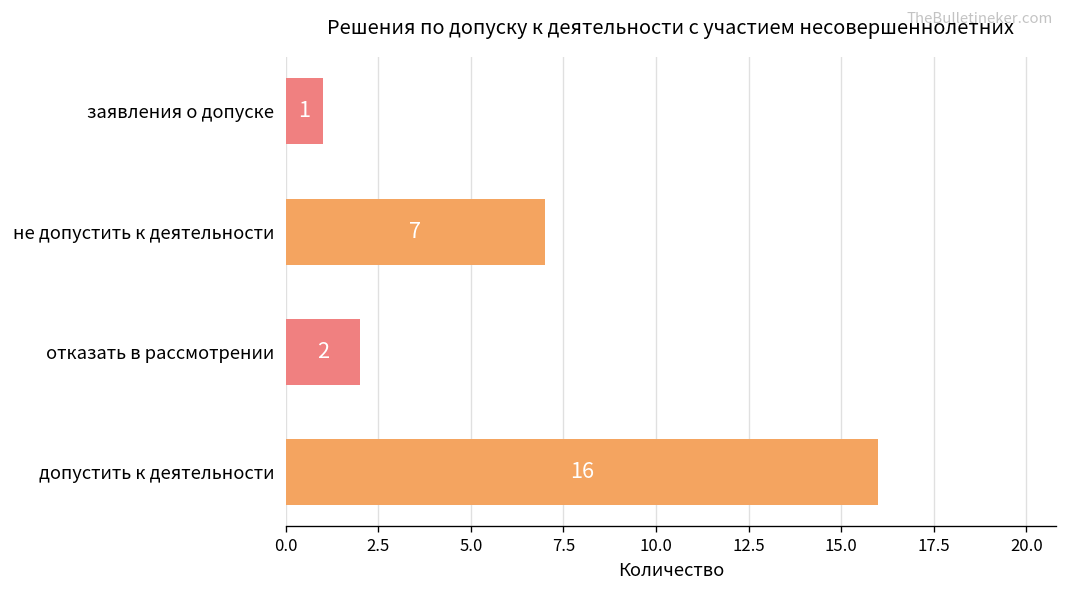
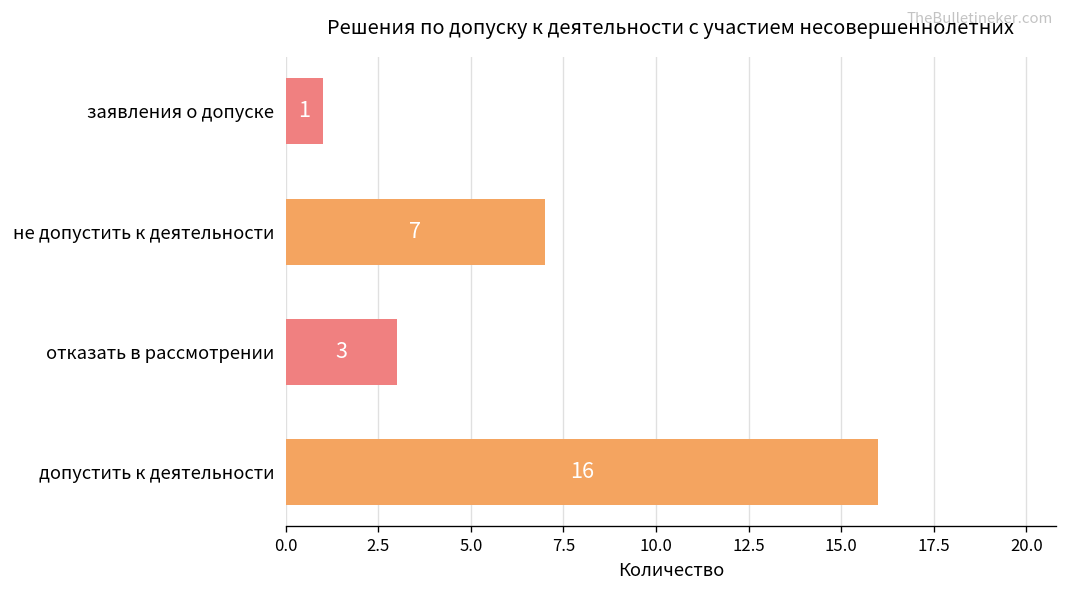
  {
    "заявления о допуске": 1,
    "не допустить к деятельности": 7,
-   "отказать в рассмотрении": 2,
+   "отказать в рассмотрении": 3,
    "допустить к деятельности": 16
  }
